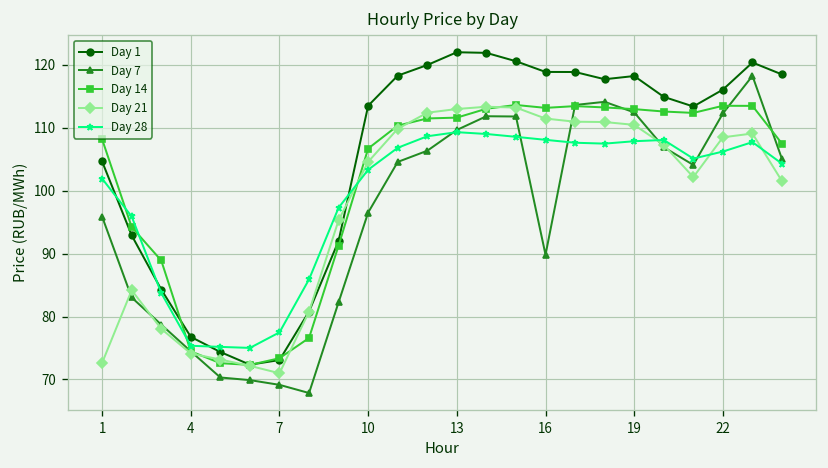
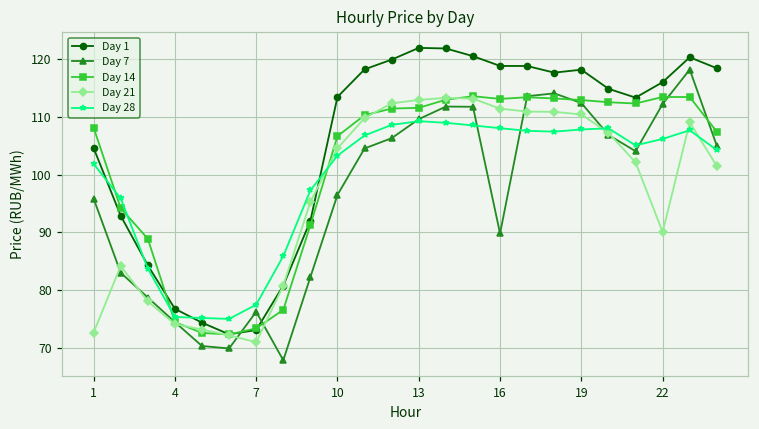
  {
    "Day 1": {
      "1": 105,
      "4": 77,
      "10": 114,
      "13": 122,
      "16": 119,
      "19": 118,
      "22": 116
    },
    "Day 7": {
      "1": 96,
-     "7": 69,
+     "7": 76,
      "10": 97,
      "16": 90,
      "19": 112,
      "22": 112
    },
    "Day 14": {
      "1": 108,
      "10": 107,
      "13": 112,
      "16": 113,
      "19": 113,
      "22": 113
    },
    "Day 21": {
      "1": 73,
      "7": 71,
      "10": 105,
      "13": 113,
      "16": 111,
      "19": 110,
-     "22": 108
+     "22": 90
    },
    "Day 28": {
      "1": 102,
      "4": 75,
      "7": 77,
      "10": 103,
      "16": 108,
      "19": 108,
      "22": 106
    }
  }
